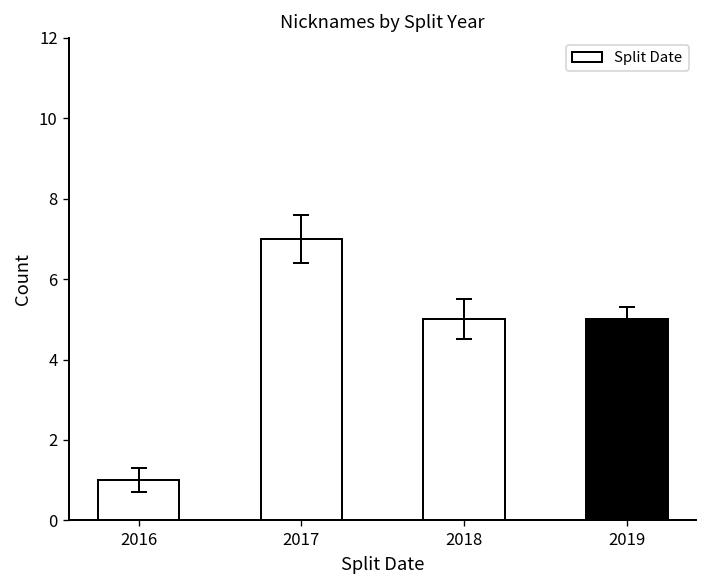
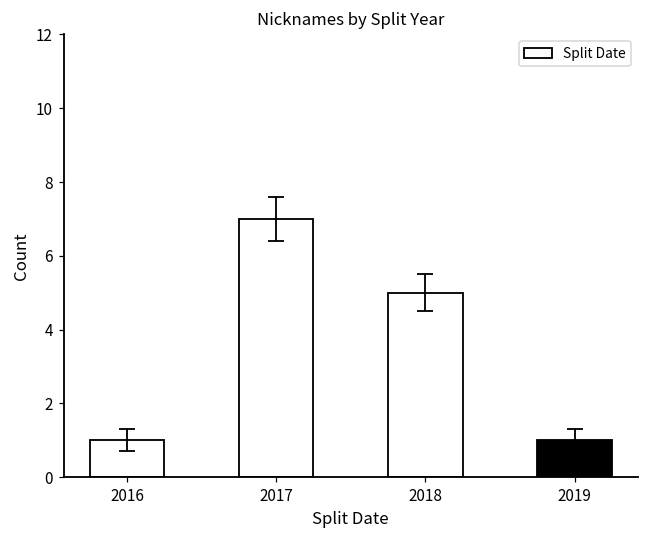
  {
    "Split Date": {
      "2016": 1,
      "2017": 7,
      "2018": 5,
-     "2019": 5
+     "2019": 1
    }
  }
